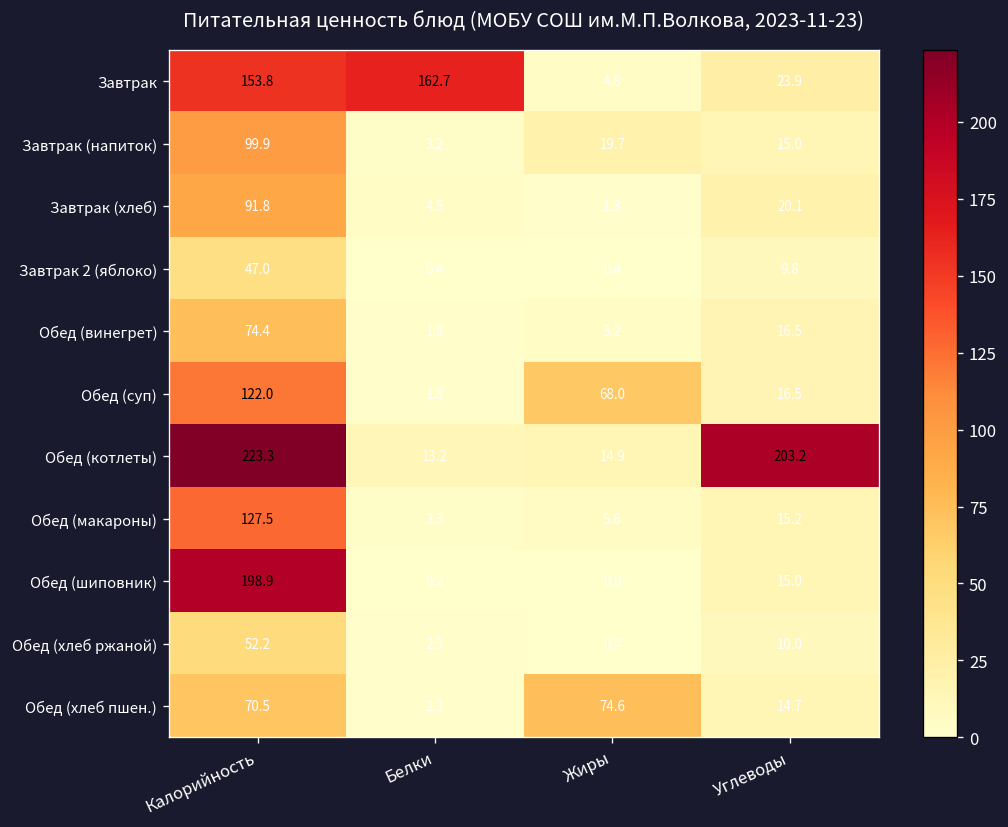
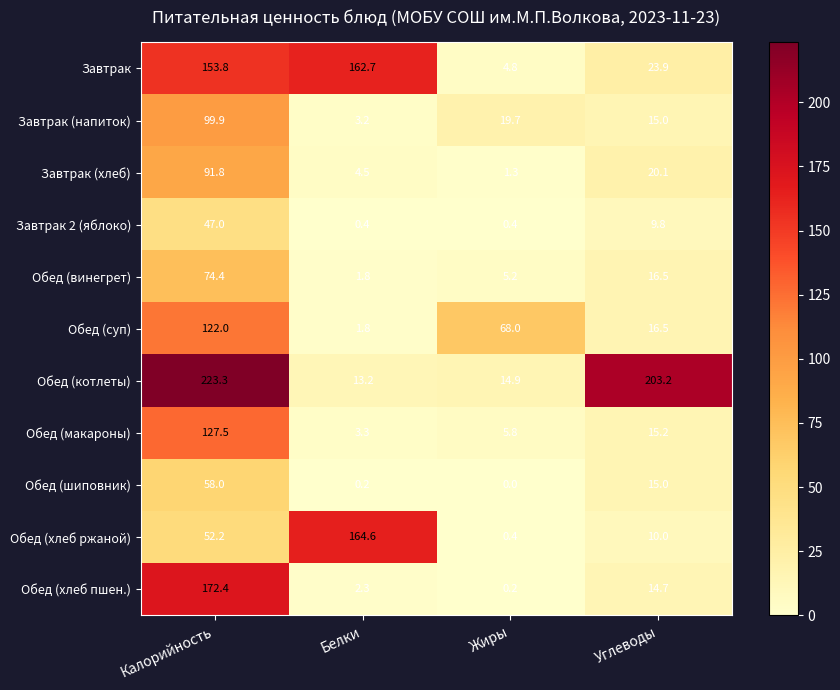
  {
    "Завтрак": {
      "Калорийность": 153.8,
      "Белки": 162.7,
      "Жиры": 4.8,
      "Углеводы": 23.9
    },
    "Завтрак (напиток)": {
      "Калорийность": 99.9,
      "Белки": 3.2,
      "Жиры": 19.7,
      "Углеводы": 15.0
    },
    "Завтрак (хлеб)": {
      "Калорийность": 91.8,
      "Белки": 4.5,
      "Жиры": 1.3,
      "Углеводы": 20.1
    },
    "Завтрак 2 (яблоко)": {
      "Калорийность": 47.0,
      "Белки": 0.4,
      "Жиры": 0.4,
      "Углеводы": 9.8
    },
    "Обед (винегрет)": {
      "Калорийность": 74.4,
      "Белки": 1.8,
      "Жиры": 5.2,
      "Углеводы": 16.5
    },
    "Обед (суп)": {
      "Калорийность": 122.0,
      "Белки": 1.8,
      "Жиры": 68.0,
      "Углеводы": 16.5
    },
    "Обед (котлеты)": {
      "Калорийность": 223.3,
      "Белки": 13.2,
      "Жиры": 14.9,
      "Углеводы": 203.2
    },
    "Обед (макароны)": {
      "Калорийность": 127.5,
      "Белки": 3.3,
      "Жиры": 5.8,
      "Углеводы": 15.2
    },
    "Обед (шиповник)": {
-     "Калорийность": 198.9,
+     "Калорийность": 58.0,
      "Белки": 0.2,
      "Жиры": 0.0,
      "Углеводы": 15.0
    },
    "Обед (хлеб ржаной)": {
      "Калорийность": 52.2,
-     "Белки": 2.3,
+     "Белки": 164.6,
      "Жиры": 0.4,
      "Углеводы": 10.0
    },
    "Обед (хлеб пшен.)": {
-     "Калорийность": 70.5,
+     "Калорийность": 172.4,
      "Белки": 2.3,
-     "Жиры": 74.6,
+     "Жиры": 0.2,
      "Углеводы": 14.7
    }
  }
